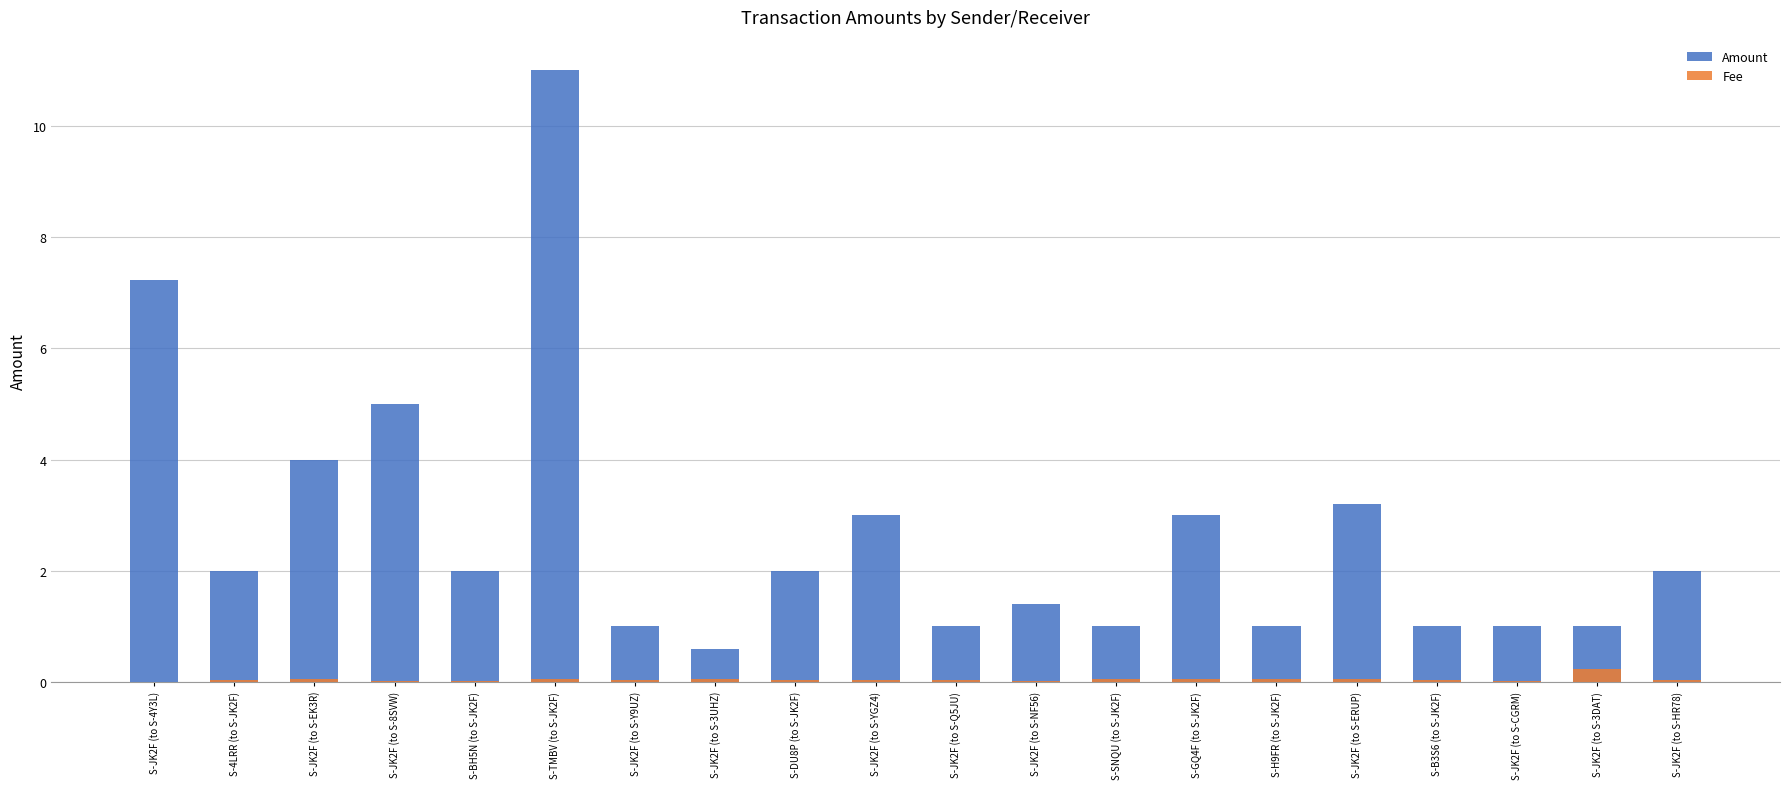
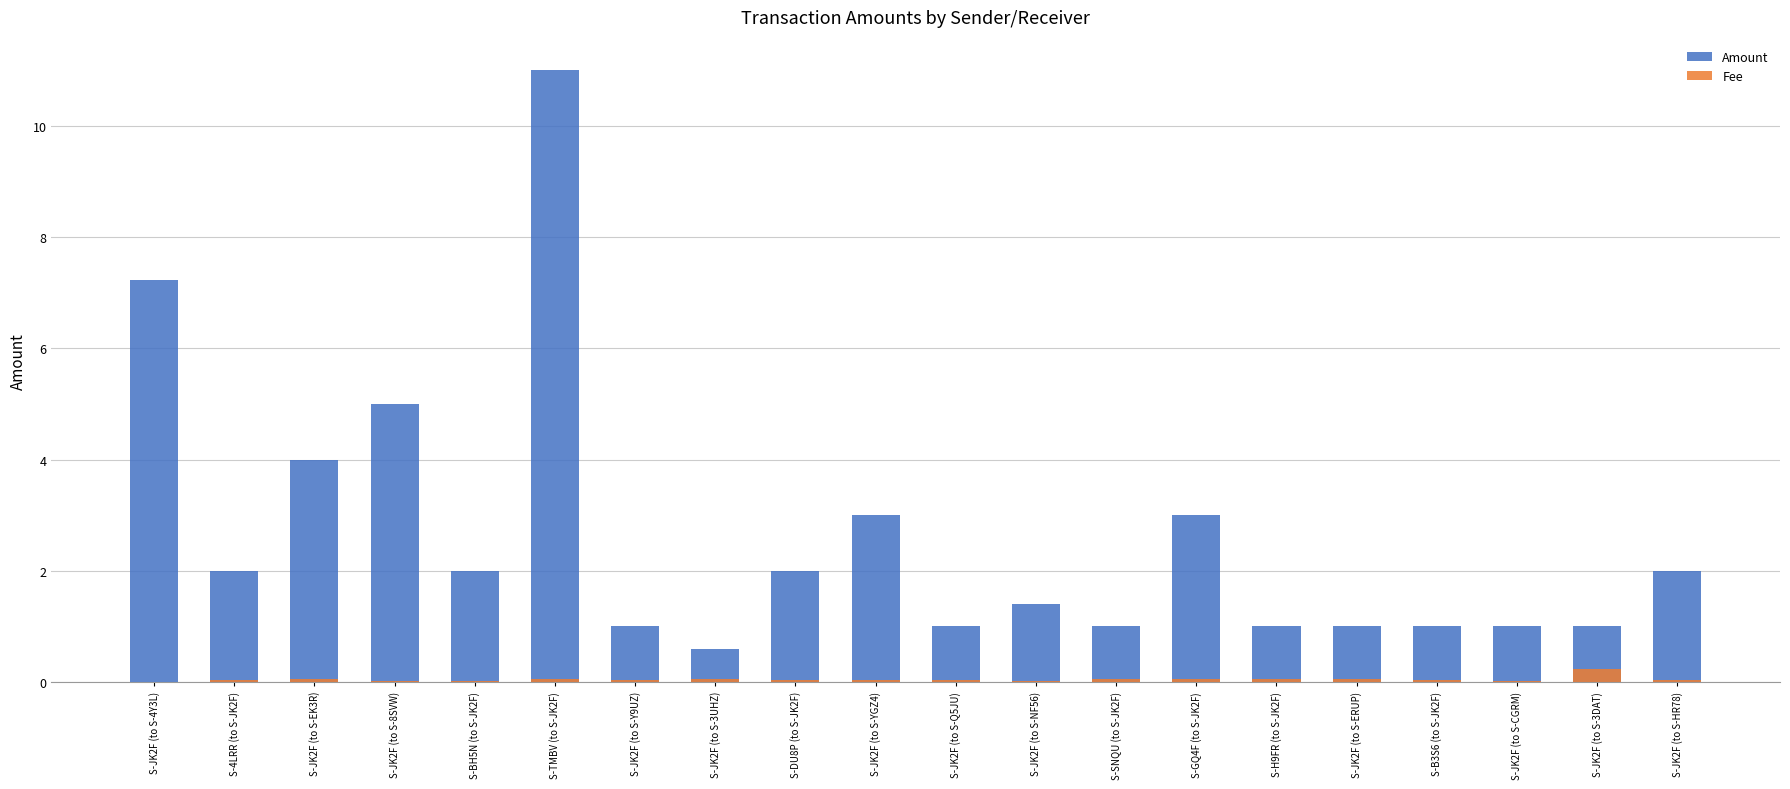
  {
    "Amount": {
      "S-JK2F (to S-4Y3L)": 7.2,
      "S-4LRR (to S-JK2F)": 2.0,
      "S-JK2F (to S-EK3R)": 4.0,
      "S-JK2F (to S-8SVW)": 5.0,
      "S-BH5N (to S-JK2F)": 2.0,
      "S-TMBV (to S-JK2F)": 11.0,
      "S-JK2F (to S-Y9UZ)": 1.0,
      "S-JK2F (to S-3UHZ)": 0.6,
      "S-DU8P (to S-JK2F)": 2.0,
      "S-JK2F (to S-YGZ4)": 3.0,
      "S-JK2F (to S-Q5JU)": 1.0,
      "S-JK2F (to S-NF56)": 1.4,
      "S-SNQU (to S-JK2F)": 1.0,
      "S-GQ4F (to S-JK2F)": 3.0,
      "S-H9FR (to S-JK2F)": 1.0,
-     "S-JK2F (to S-ERUP)": 3.2,
+     "S-JK2F (to S-ERUP)": 1.0,
      "S-B3S6 (to S-JK2F)": 1.0,
      "S-JK2F (to S-CGRM)": 1.0,
      "S-JK2F (to S-3DAT)": 1.0,
      "S-JK2F (to S-HR78)": 2.0
    }
  }
